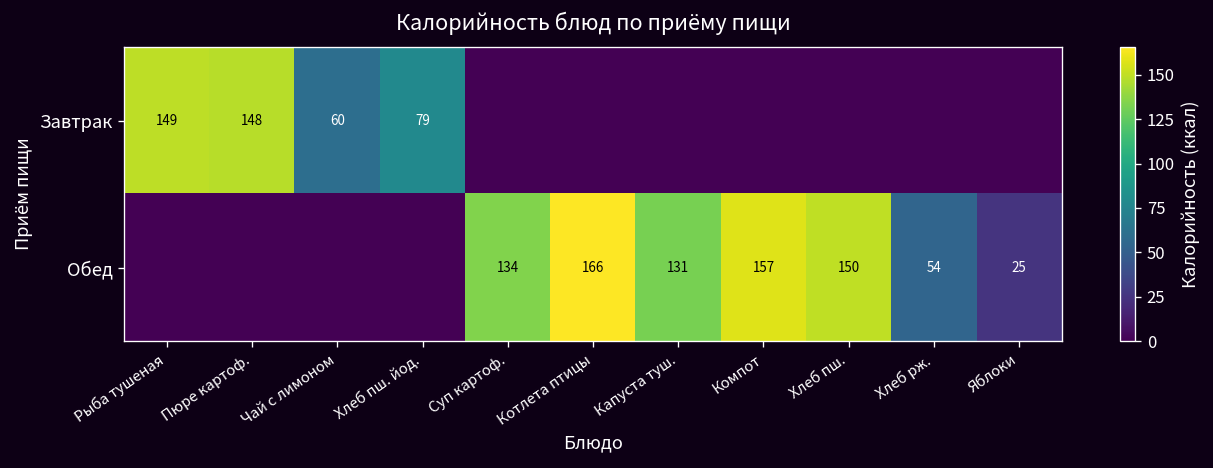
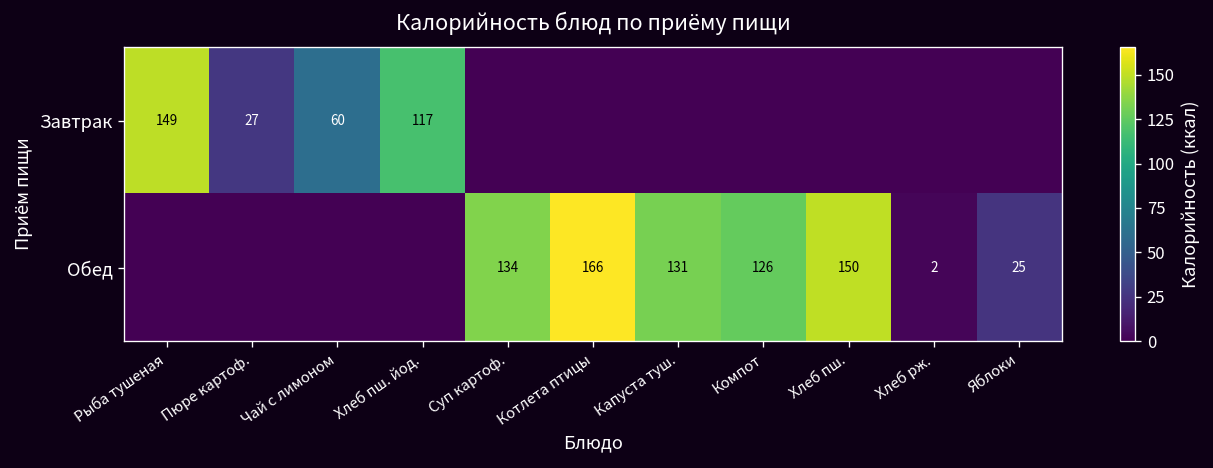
  {
    "Завтрак": {
      "Рыба тушеная": 149,
-     "Пюре картоф.": 148,
+     "Пюре картоф.": 27,
      "Чай с лимоном": 60,
-     "Хлеб пш. йод.": 79
+     "Хлеб пш. йод.": 117
    },
    "Обед": {
      "Суп картоф.": 134,
      "Котлета птицы": 166,
      "Капуста туш.": 131,
-     "Компот": 157,
+     "Компот": 126,
      "Хлеб пш.": 150,
-     "Хлеб рж.": 54,
+     "Хлеб рж.": 2,
      "Яблоки": 25
    }
  }
